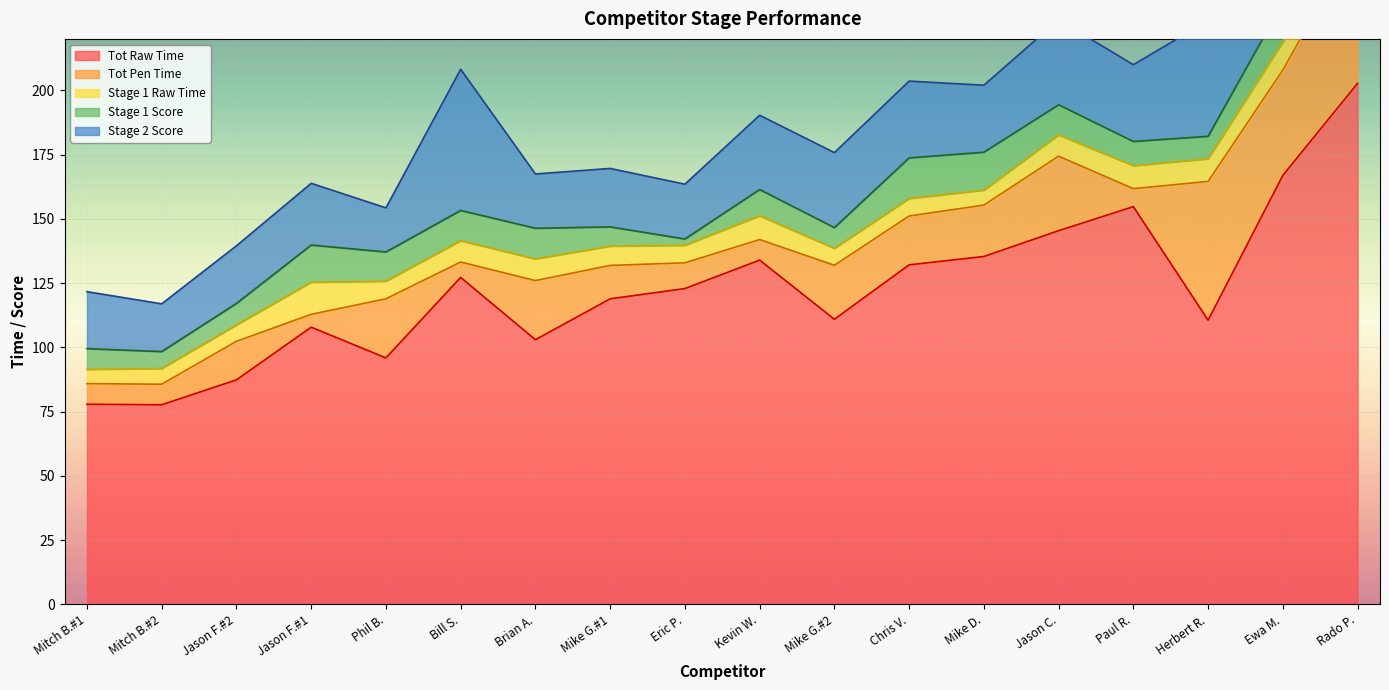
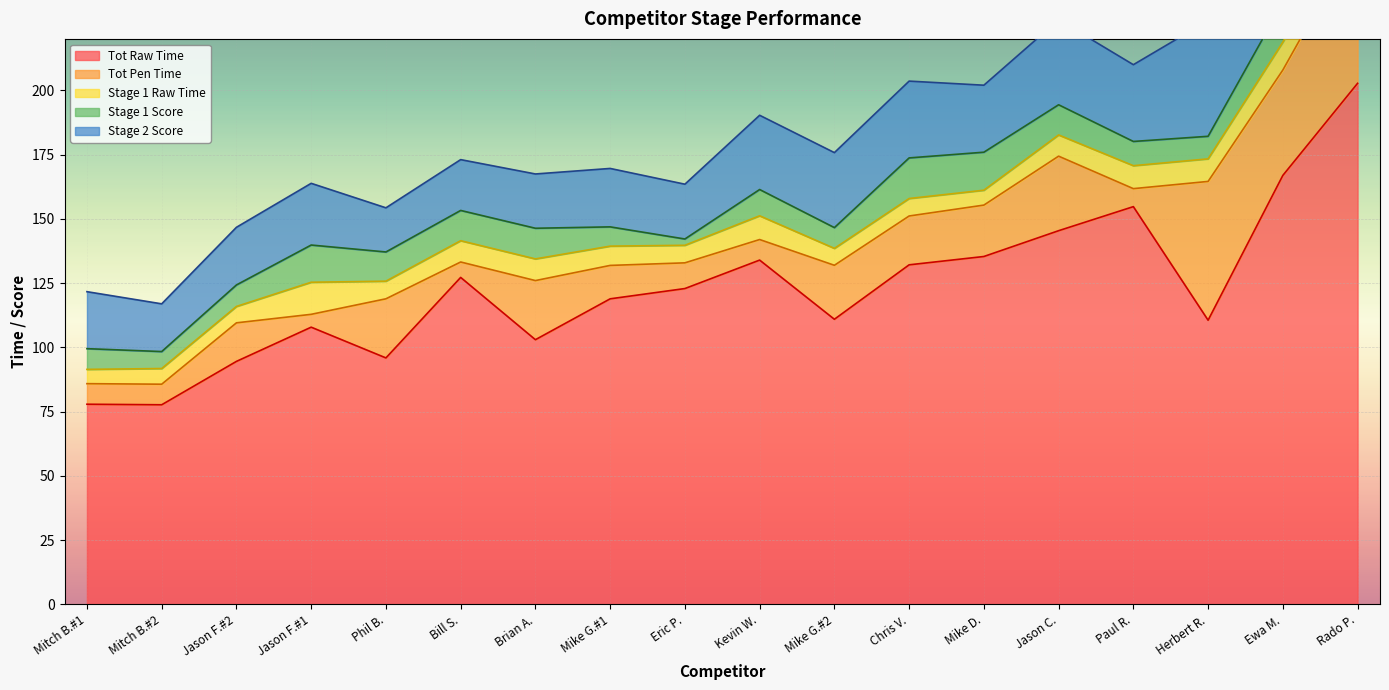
  {
    "Tot Raw Time": {
      "Mitch B.#1": 78,
      "Mitch B.#2": 78,
-     "Jason F.#2": 87,
+     "Jason F.#2": 95,
      "Jason F.#1": 108,
      "Phil B.": 96,
      "Bill S.": 127,
      "Brian A.": 103,
      "Mike G.#1": 119,
      "Eric P.": 123,
      "Kevin W.": 134,
      "Mike G.#2": 111,
      "Chris V.": 132,
      "Mike D.": 135,
      "Jason C.": 145,
      "Paul R.": 155,
      "Herbert R.": 111,
      "Ewa M.": 167,
      "Rado P.": 203
    },
    "Tot Pen Time": {
      "Mitch B.#1": 8,
      "Mitch B.#2": 8,
      "Jason F.#2": 15,
      "Jason F.#1": 5,
      "Phil B.": 23,
      "Bill S.": 6,
      "Brian A.": 23,
      "Mike G.#1": 13,
      "Eric P.": 10,
      "Kevin W.": 8,
      "Mike G.#2": 21,
      "Chris V.": 19,
      "Mike D.": 20,
      "Jason C.": 29,
      "Paul R.": 7,
      "Herbert R.": 54,
      "Ewa M.": 41
    },
    "Stage 1 Raw Time": {
      "Mitch B.#1": 6,
      "Mitch B.#2": 6,
      "Jason F.#2": 6,
      "Jason F.#1": 12,
      "Phil B.": 7,
      "Bill S.": 8,
      "Brian A.": 8,
      "Mike G.#1": 8,
      "Eric P.": 7,
      "Kevin W.": 9,
      "Mike G.#2": 7,
      "Chris V.": 7,
      "Mike D.": 6,
      "Jason C.": 8,
      "Paul R.": 9,
      "Herbert R.": 9,
      "Ewa M.": 11
    },
    "Stage 1 Score": {
      "Mitch B.#1": 8,
      "Mitch B.#2": 7,
      "Jason F.#2": 8,
      "Jason F.#1": 14,
      "Phil B.": 11,
      "Bill S.": 12,
      "Brian A.": 12,
      "Mike G.#1": 8,
      "Eric P.": 2,
      "Kevin W.": 10,
      "Mike G.#2": 8,
      "Chris V.": 16,
      "Mike D.": 15,
      "Jason C.": 12,
      "Paul R.": 9,
      "Herbert R.": 9
    },
    "Stage 2 Score": {
      "Mitch B.#1": 22,
      "Mitch B.#2": 19,
      "Jason F.#2": 22,
      "Jason F.#1": 24,
      "Phil B.": 17,
-     "Bill S.": 55,
+     "Bill S.": 20,
      "Brian A.": 21,
      "Mike G.#1": 23,
      "Eric P.": 21,
      "Kevin W.": 29,
      "Mike G.#2": 29,
      "Chris V.": 30,
      "Mike D.": 26,
      "Paul R.": 30
    }
  }
